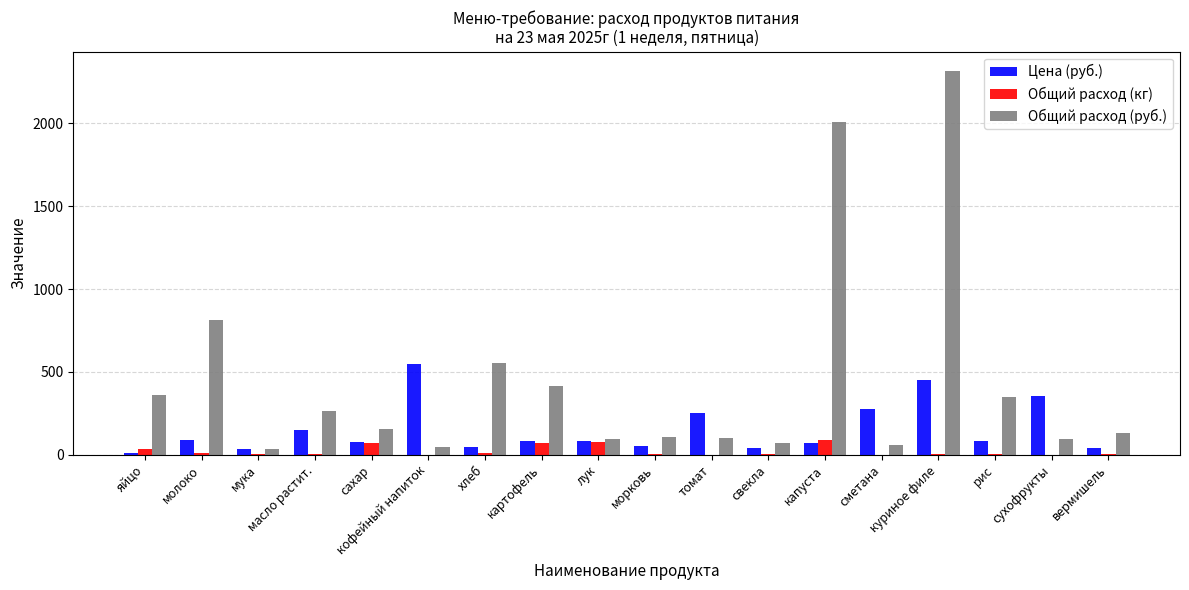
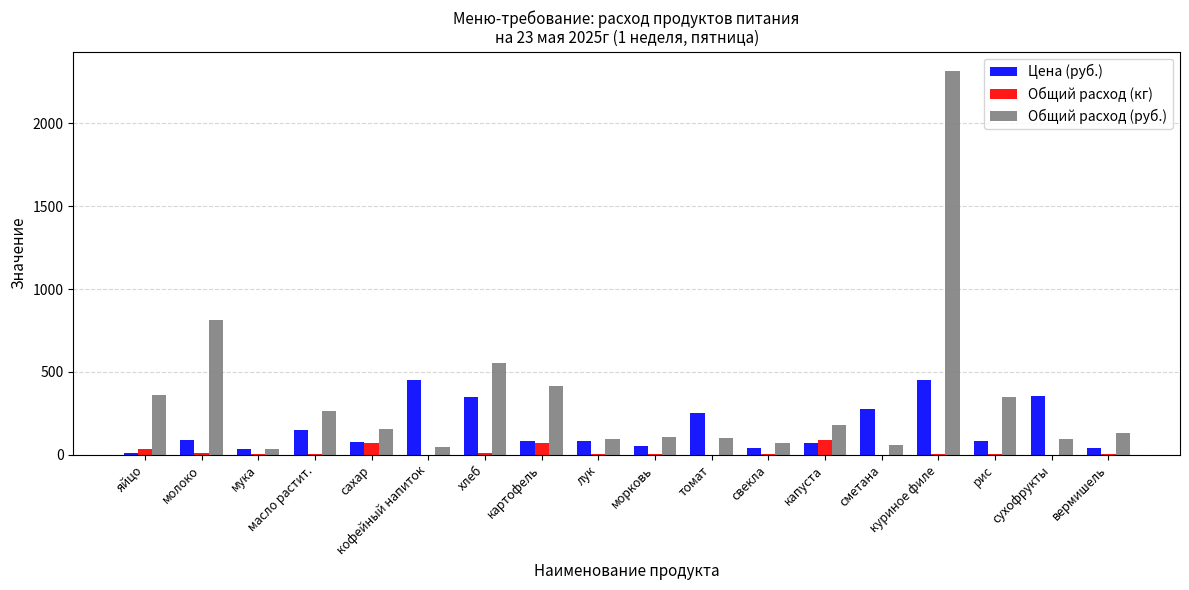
  {
    "Цена (руб.)": {
      "молоко": 90,
      "мука": 40,
      "масло растит.": 150,
      "сахар": 80,
-     "кофейный напиток": 550,
-     "хлеб": 50,
+     "кофейный напиток": 450,
+     "хлеб": 350,
      "картофель": 80,
      "лук": 80,
      "морковь": 50,
      "томат": 250,
      "свекла": 40,
      "капуста": 70,
      "сметана": 280,
      "куриное филе": 450,
      "рис": 90,
      "сухофрукты": 350,
      "вермишель": 40
    },
    "Общий расход (кг)": {
      "яйцо": 40,
      "сахар": 70,
      "картофель": 70,
-     "лук": 80,
+     "лук": 0,
      "капуста": 90
    },
    "Общий расход (руб.)": {
      "яйцо": 360,
      "молоко": 820,
      "мука": 40,
      "масло растит.": 260,
      "сахар": 150,
      "кофейный напиток": 50,
      "хлеб": 560,
      "картофель": 410,
      "лук": 90,
      "морковь": 110,
      "томат": 100,
      "свекла": 70,
-     "капуста": 2010,
+     "капуста": 180,
      "сметана": 60,
      "куриное филе": 2320,
      "рис": 350,
      "сухофрукты": 100,
      "вермишель": 130
    }
  }
